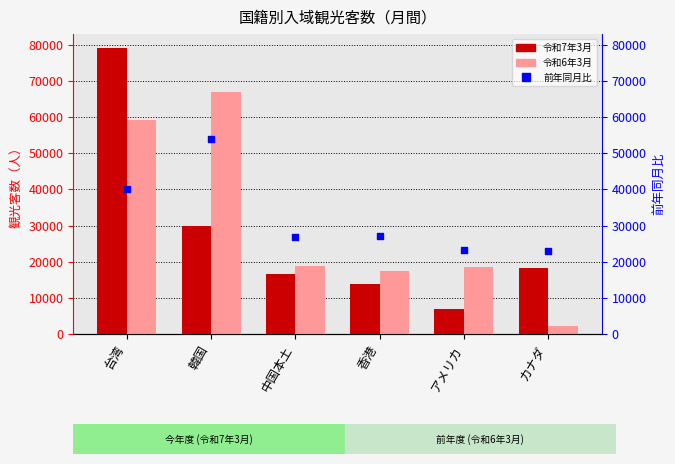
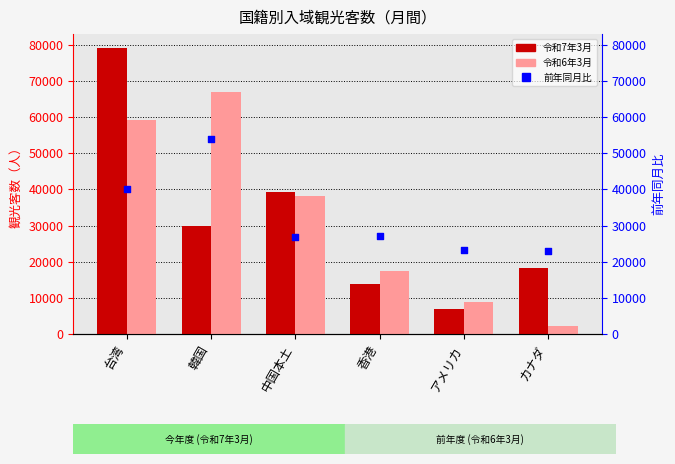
  {
    "令和7年3月": {
      "台湾": 79000,
      "韓国": 30000,
-     "中国本土": 17000,
+     "中国本土": 39000,
      "香港": 14000,
      "アメリカ": 7000,
      "カナダ": 18000
    },
    "令和6年3月": {
      "台湾": 59000,
      "韓国": 67000,
-     "中国本土": 19000,
+     "中国本土": 38000,
      "香港": 18000,
-     "アメリカ": 19000,
+     "アメリカ": 9000,
      "カナダ": 2000
    }
  }
